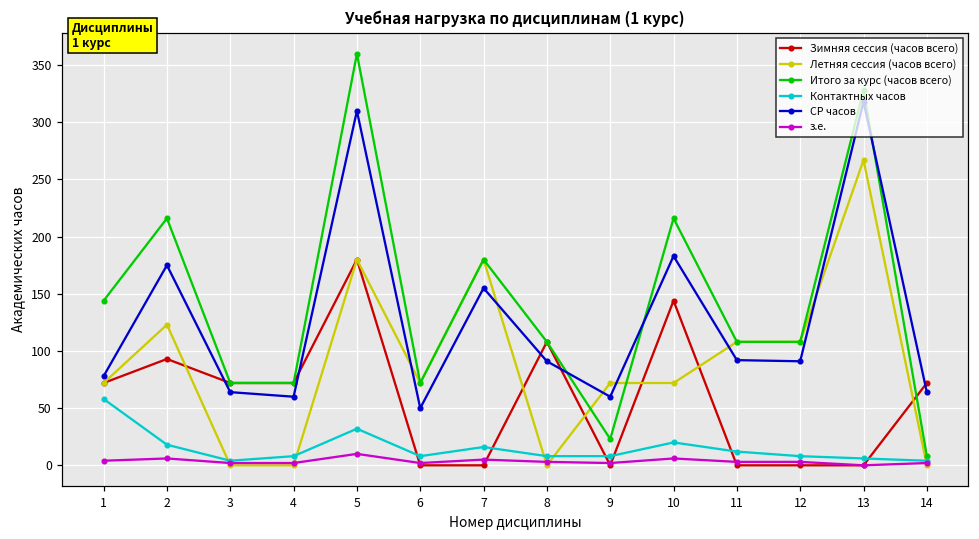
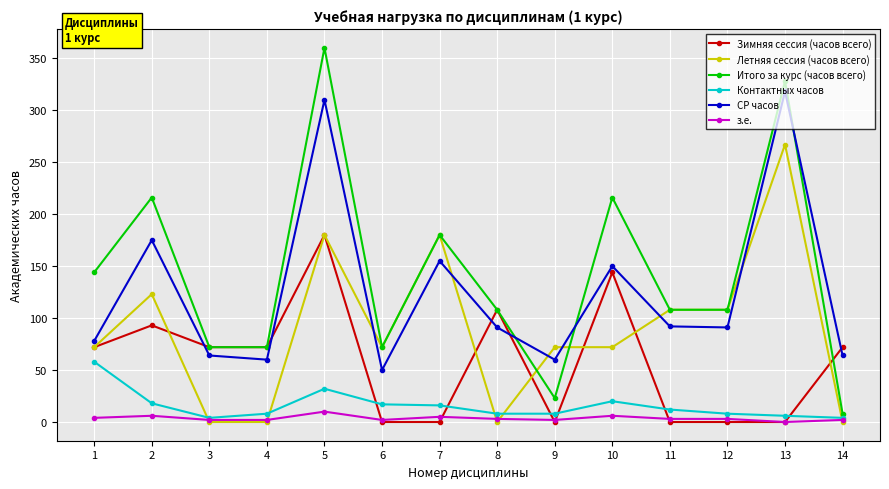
  {
    "Зимняя сессия (часов всего)": {
      "2": 93,
      "7": 0,
      "10": 144,
      "11": 0,
      "12": 0,
      "14": 72
    },
    "Летняя сессия (часов всего)": {
      "2": 123,
      "8": 0,
      "9": 72,
      "10": 72,
      "13": 267
    },
    "Итого за курс (часов всего)": {
      "1": 144,
      "2": 216,
      "5": 360,
      "9": 23,
      "10": 216,
      "14": 8
    },
    "Контактных часов": {
      "1": 58,
      "2": 18,
      "4": 8,
      "5": 32,
-     "6": 8,
+     "6": 17,
      "7": 16,
      "8": 8,
      "9": 8,
      "10": 20,
      "11": 12,
      "12": 8,
      "13": 6
    },
    "СР часов": {
      "1": 78,
      "2": 175,
      "3": 64,
      "4": 60,
      "5": 310,
      "6": 50,
      "7": 155,
      "8": 91,
      "9": 60,
-     "10": 183,
+     "10": 150,
      "11": 92,
      "12": 91,
      "14": 64
    },
    "з.е.": {
      "1": 4,
      "2": 6,
      "5": 10,
      "7": 5,
      "8": 3,
      "10": 6,
      "11": 3,
      "12": 3
    }
  }
